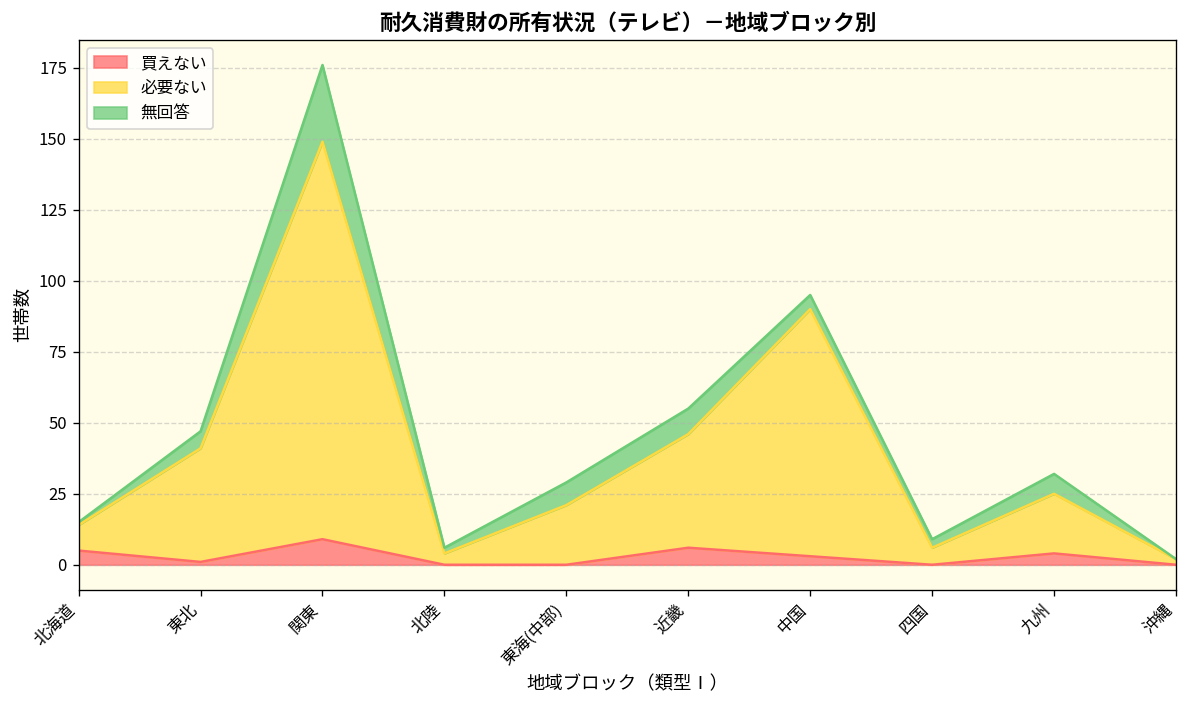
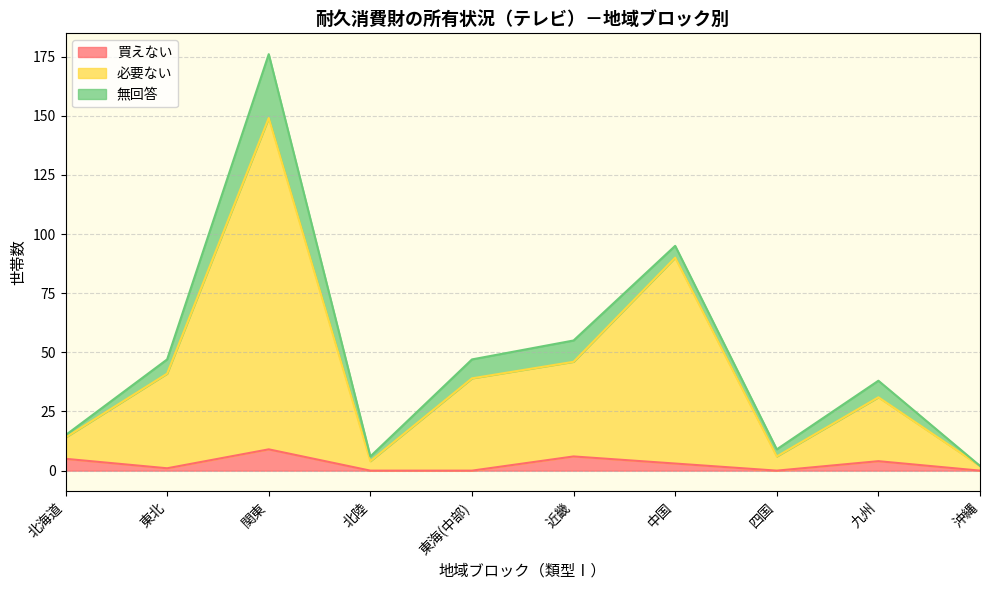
  {
    "買えない": {
      "北海道": 5,
      "東北": 1,
      "関東": 9,
      "北陸": 0,
      "東海(中部)": 0,
      "近畿": 6,
      "中国": 3,
      "四国": 0,
      "九州": 4,
      "沖縄": 0
    },
    "必要ない": {
      "東北": 40,
      "関東": 140,
      "北陸": 4,
-     "東海(中部)": 21,
+     "東海(中部)": 39,
      "近畿": 40,
      "中国": 87,
      "四国": 6,
-     "九州": 21
+     "九州": 27
    },
    "無回答": {
      "東北": 6,
      "関東": 27,
      "北陸": 2,
      "東海(中部)": 8,
      "近畿": 9,
      "中国": 5,
      "四国": 3,
      "九州": 7
    }
  }
